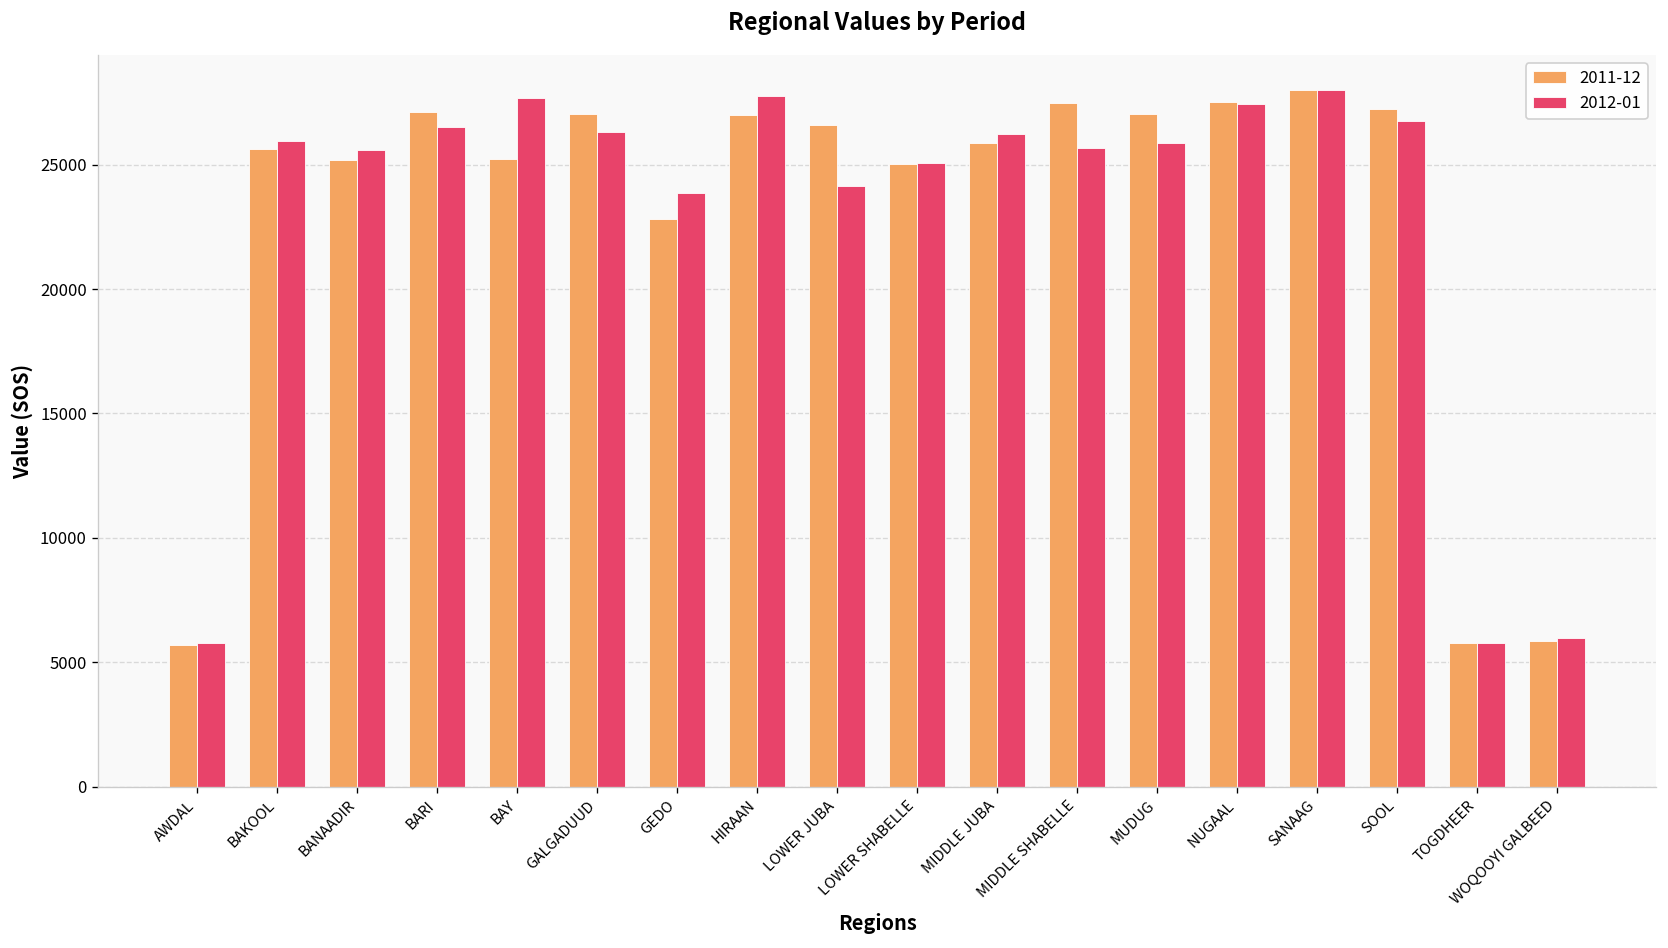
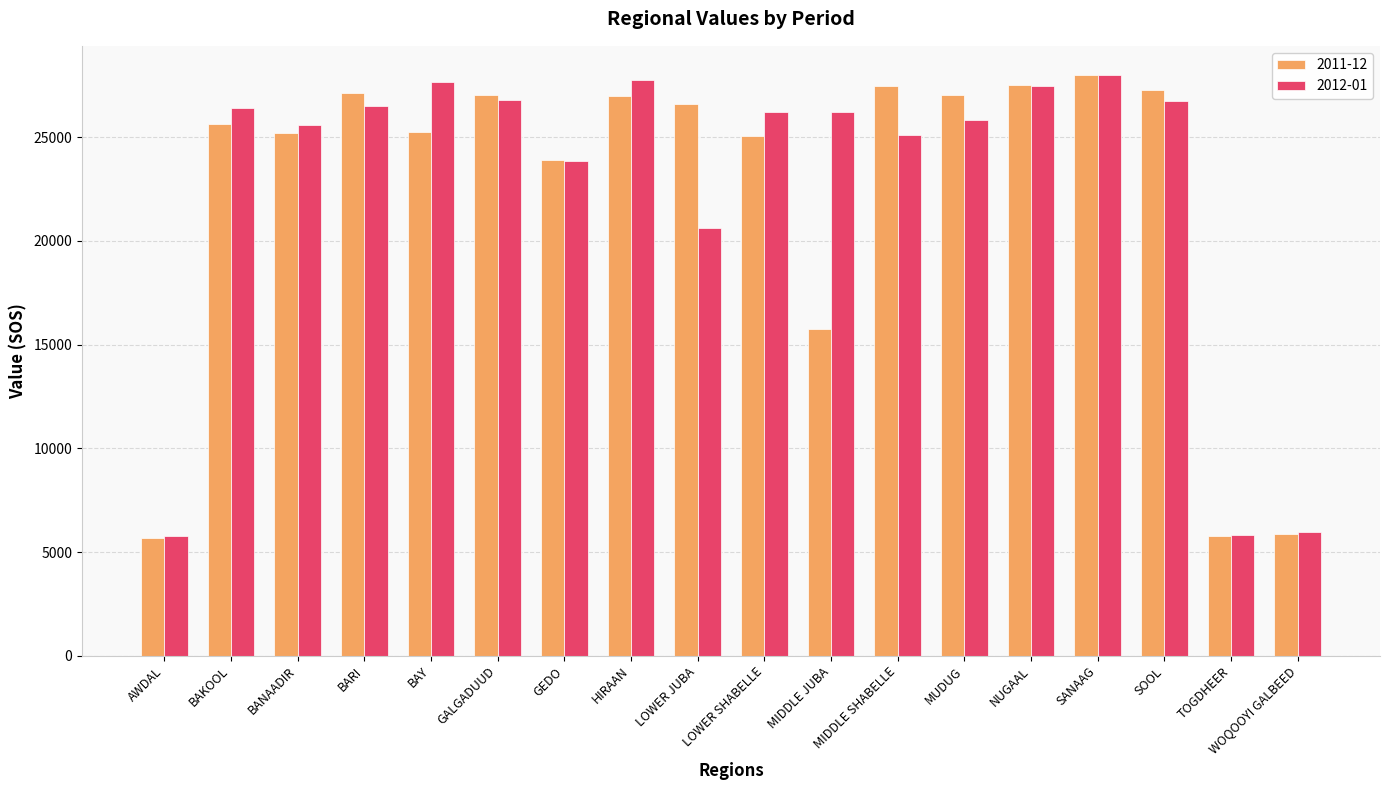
  {
    "2011-12": {
      "AWDAL": 5700,
      "BAKOOL": 25600,
      "BANAADIR": 25200,
      "BARI": 27100,
      "BAY": 25200,
      "GALGADUUD": 27000,
-     "GEDO": 22800,
+     "GEDO": 23900,
      "HIRAAN": 27000,
      "LOWER JUBA": 26600,
      "LOWER SHABELLE": 25000,
-     "MIDDLE JUBA": 25900,
+     "MIDDLE JUBA": 15700,
      "MIDDLE SHABELLE": 27500,
      "MUDUG": 27000,
      "NUGAAL": 27500,
      "SANAAG": 28000,
      "SOOL": 27300,
      "TOGDHEER": 5800,
      "WOQOOYI GALBEED": 5900
    },
    "2012-01": {
      "AWDAL": 5800,
-     "BAKOOL": 25900,
+     "BAKOOL": 26400,
      "BANAADIR": 25600,
      "BARI": 26500,
      "BAY": 27700,
-     "GALGADUUD": 26300,
+     "GALGADUUD": 26800,
      "GEDO": 23800,
      "HIRAAN": 27800,
-     "LOWER JUBA": 24100,
-     "LOWER SHABELLE": 25100,
+     "LOWER JUBA": 20600,
+     "LOWER SHABELLE": 26200,
      "MIDDLE JUBA": 26200,
-     "MIDDLE SHABELLE": 25700,
+     "MIDDLE SHABELLE": 25100,
      "MUDUG": 25800,
      "NUGAAL": 27400,
      "SANAAG": 28000,
      "SOOL": 26800,
      "TOGDHEER": 5800,
      "WOQOOYI GALBEED": 6000
    }
  }
